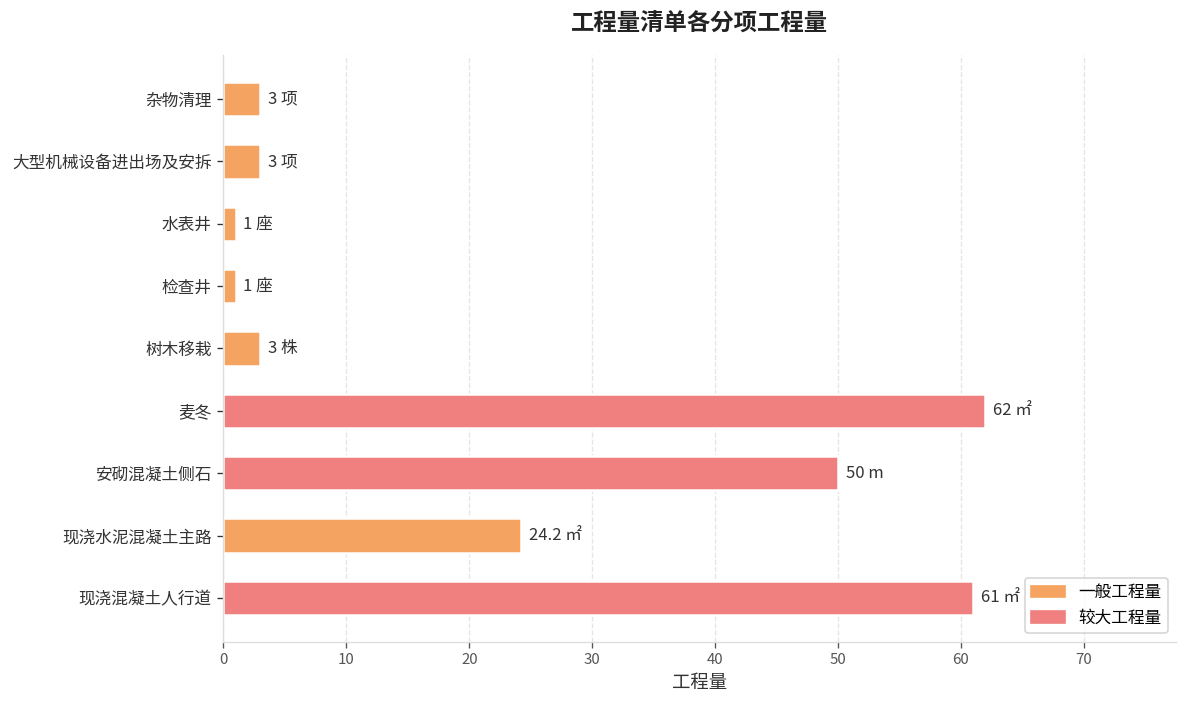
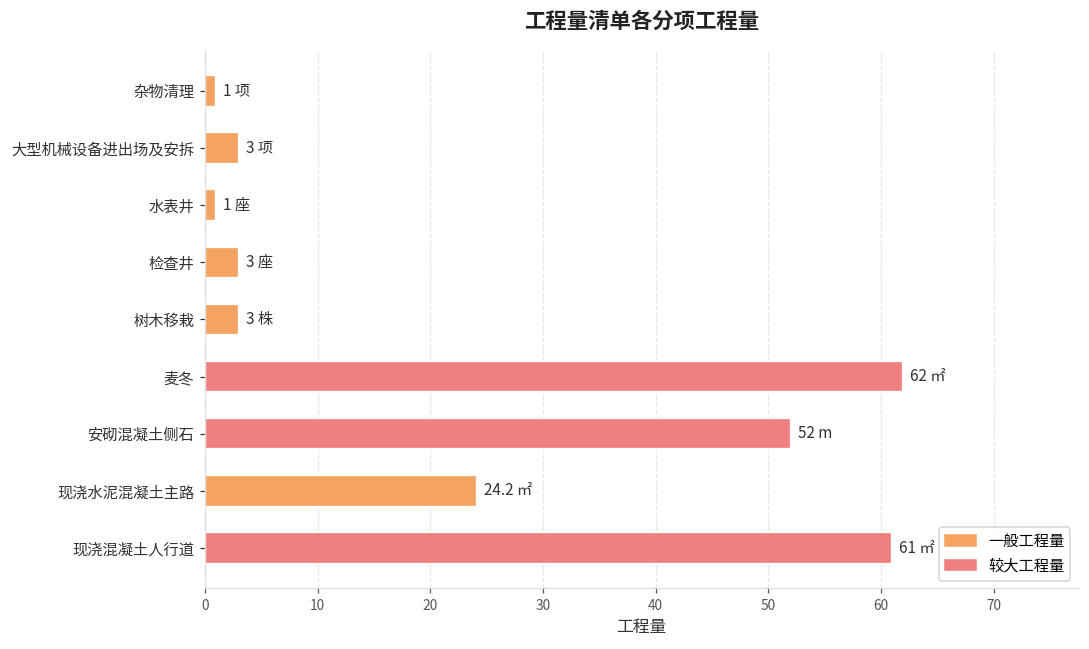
  {
-   "杂物清理": 3,
+   "杂物清理": 1,
    "大型机械设备进出场及安拆": 3,
    "水表井": 1,
-   "检查井": 1,
+   "检查井": 3,
    "树木移栽": 3,
    "麦冬": 62,
-   "安砌混凝土侧石": 50,
+   "安砌混凝土侧石": 52,
    "现浇水泥混凝土主路": 24.2,
    "现浇混凝土人行道": 61
  }
